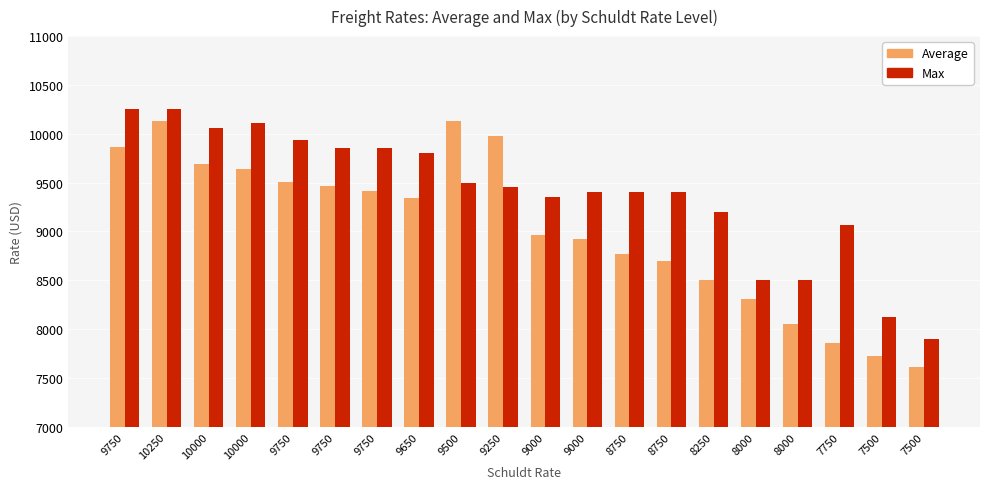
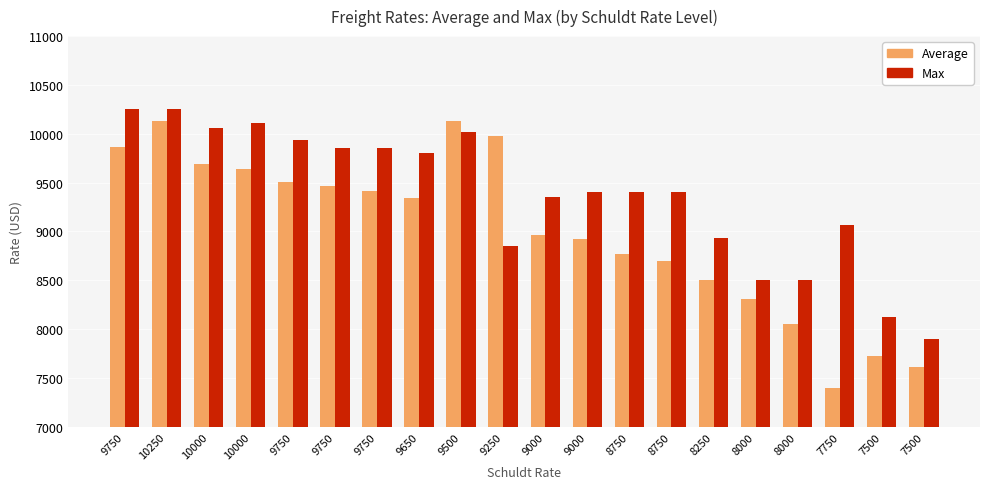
  {
    "Average": {
      "10250": 10100,
      "9650": 9300,
      "9500": 10100,
      "9250": 10000,
      "8250": 8500,
-     "7750": 7900
+     "7750": 7400
    },
    "Max": {
      "10250": 10300,
      "9650": 9800,
-     "9500": 9500,
-     "9250": 9500,
-     "8250": 9200,
+     "9500": 10000,
+     "9250": 8900,
+     "8250": 8900,
      "7750": 9100
    }
  }
